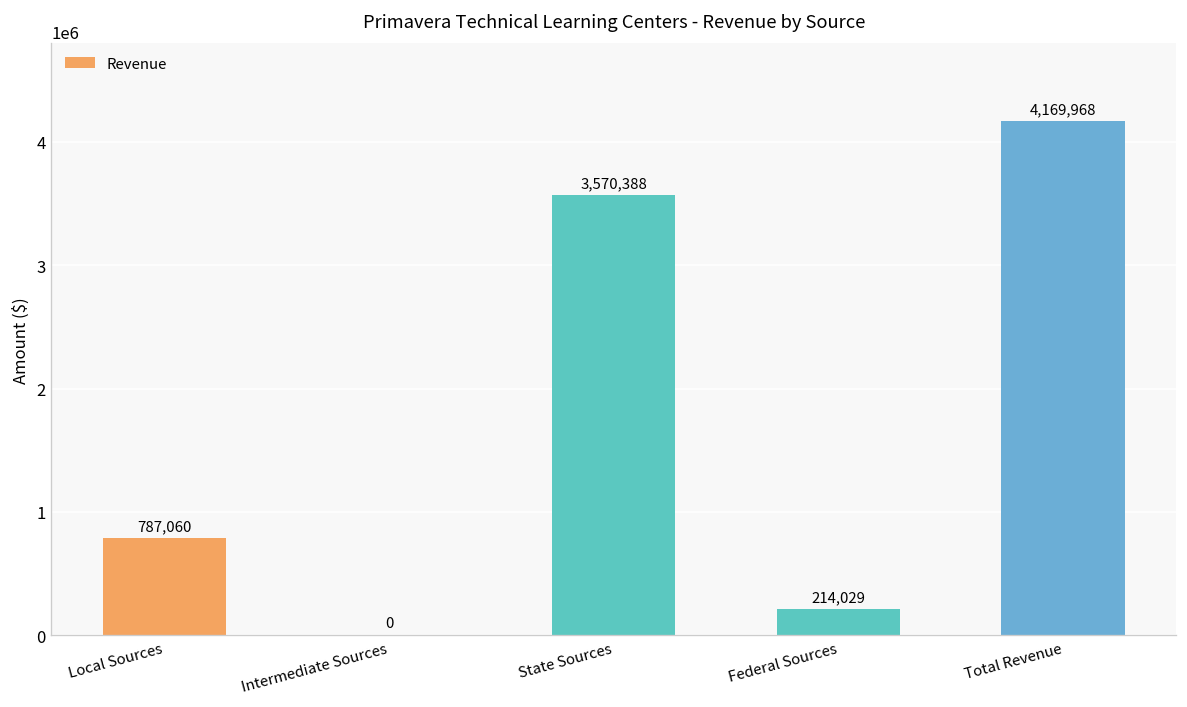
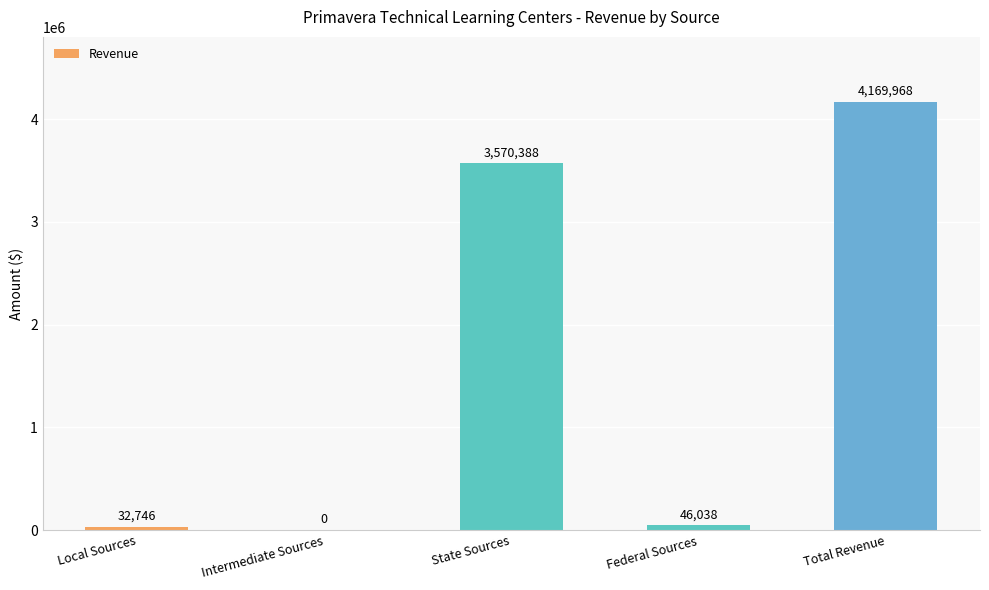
  {
-   "Local Sources": "787,060",
+   "Local Sources": "32,746",
    "Intermediate Sources": "0",
    "State Sources": "3,570,388",
-   "Federal Sources": "214,029",
+   "Federal Sources": "46,038",
    "Total Revenue": "4,169,968"
  }
